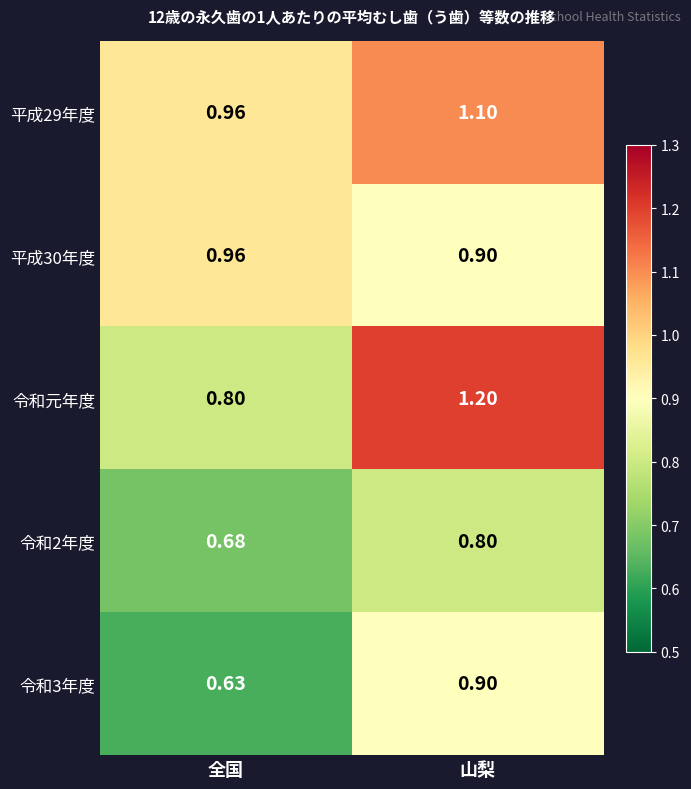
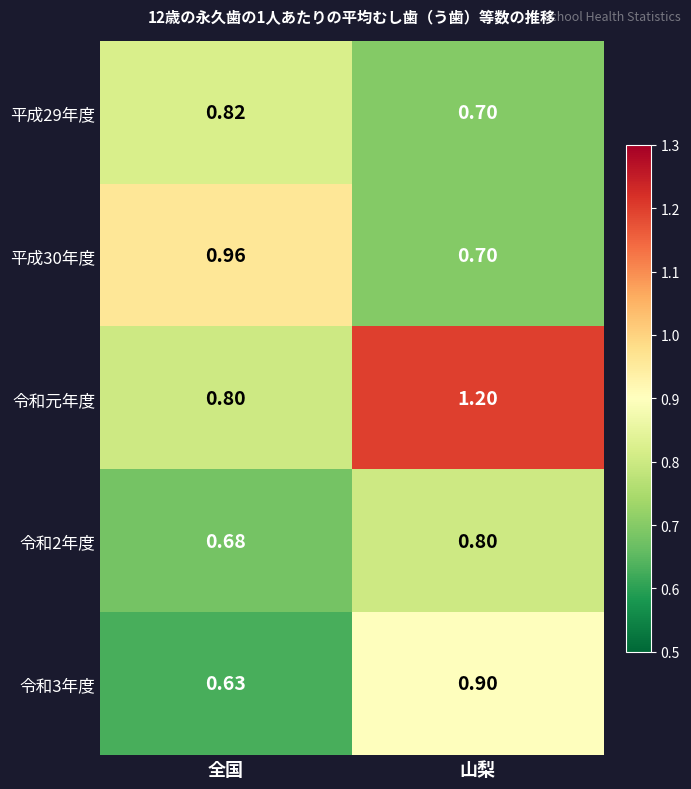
  {
    "平成29年度": {
-     "全国": 0.96,
-     "山梨": 1.10
+     "全国": 0.82,
+     "山梨": 0.70
    },
    "平成30年度": {
      "全国": 0.96,
-     "山梨": 0.90
+     "山梨": 0.70
    },
    "令和元年度": {
      "全国": 0.80,
      "山梨": 1.20
    },
    "令和2年度": {
      "全国": 0.68,
      "山梨": 0.80
    },
    "令和3年度": {
      "全国": 0.63,
      "山梨": 0.90
    }
  }
